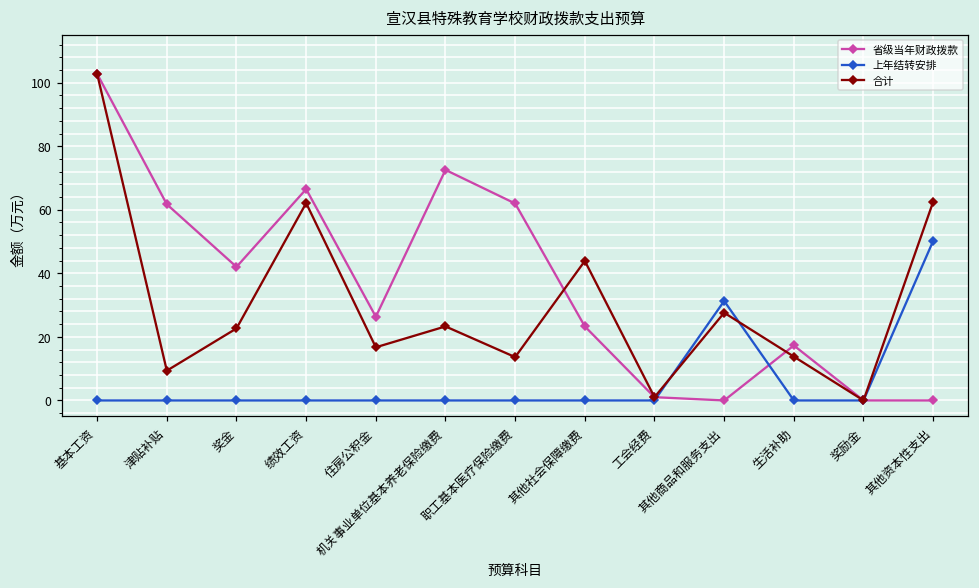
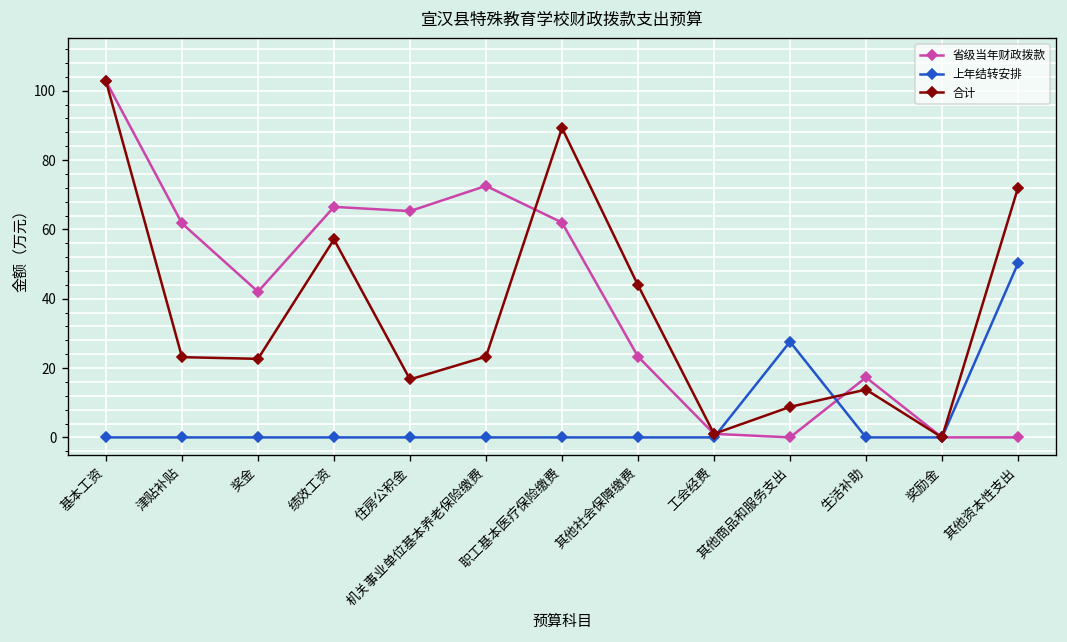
  {
    "省级当年财政拨款": {
      "津贴补贴": 62,
      "奖金": 42,
      "绩效工资": 67,
-     "住房公积金": 26,
+     "住房公积金": 65,
      "机关事业单位基本养老保险缴费": 73,
      "职工基本医疗保险缴费": 62,
      "其他社会保障缴费": 23,
      "其他商品和服务支出": 0,
      "生活补助": 17,
      "其他资本性支出": 0
    },
    "上年结转安排": {
      "基本工资": 0,
      "津贴补贴": 0,
      "奖金": 0,
      "绩效工资": 0,
      "住房公积金": 0,
      "机关事业单位基本养老保险缴费": 0,
      "职工基本医疗保险缴费": 0,
      "其他社会保障缴费": 0,
      "工会经费": 0,
-     "其他商品和服务支出": 31,
+     "其他商品和服务支出": 28,
      "生活补助": 0,
      "其他资本性支出": 50
    },
    "合计": {
-     "津贴补贴": 9,
+     "津贴补贴": 23,
      "奖金": 23,
-     "绩效工资": 62,
+     "绩效工资": 57,
      "住房公积金": 17,
      "机关事业单位基本养老保险缴费": 23,
-     "职工基本医疗保险缴费": 14,
+     "职工基本医疗保险缴费": 89,
      "其他社会保障缴费": 44,
-     "其他商品和服务支出": 28,
+     "其他商品和服务支出": 9,
      "生活补助": 14,
-     "其他资本性支出": 63
+     "其他资本性支出": 72
    }
  }
